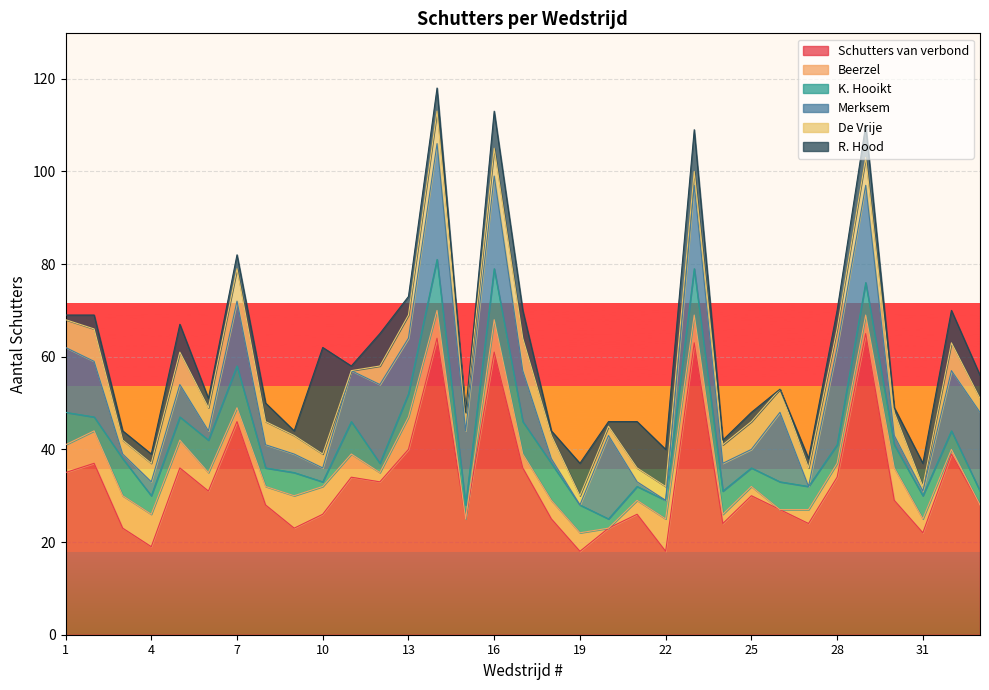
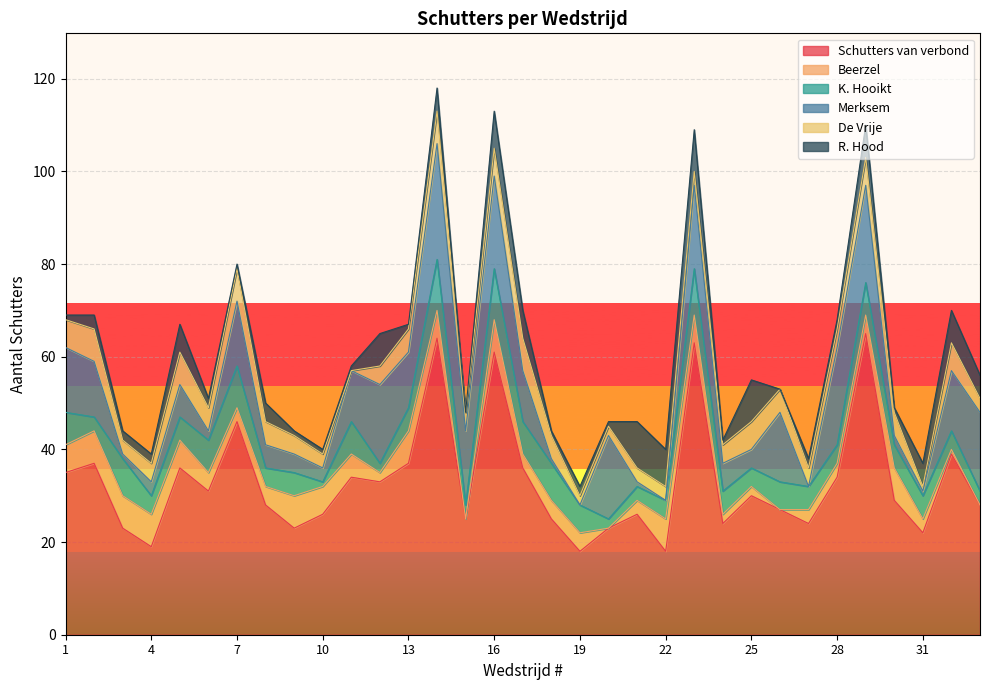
  {
    "Schutters van verbond": {
      "1": 35,
      "4": 19,
      "7": 46,
      "10": 26,
-     "13": 40,
+     "13": 37,
      "16": 61,
      "19": 18,
      "22": 18,
      "25": 30,
      "28": 34,
      "31": 22
    },
    "R. Hood": {
      "1": 1,
      "4": 2,
-     "7": 3,
-     "10": 23,
-     "13": 4,
+     "7": 1,
+     "10": 1,
+     "13": 1,
      "16": 8,
-     "19": 7,
+     "19": 2,
      "22": 8,
-     "25": 2,
-     "28": 4,
+     "25": 9,
+     "28": 2,
      "31": 5
    }
  }
